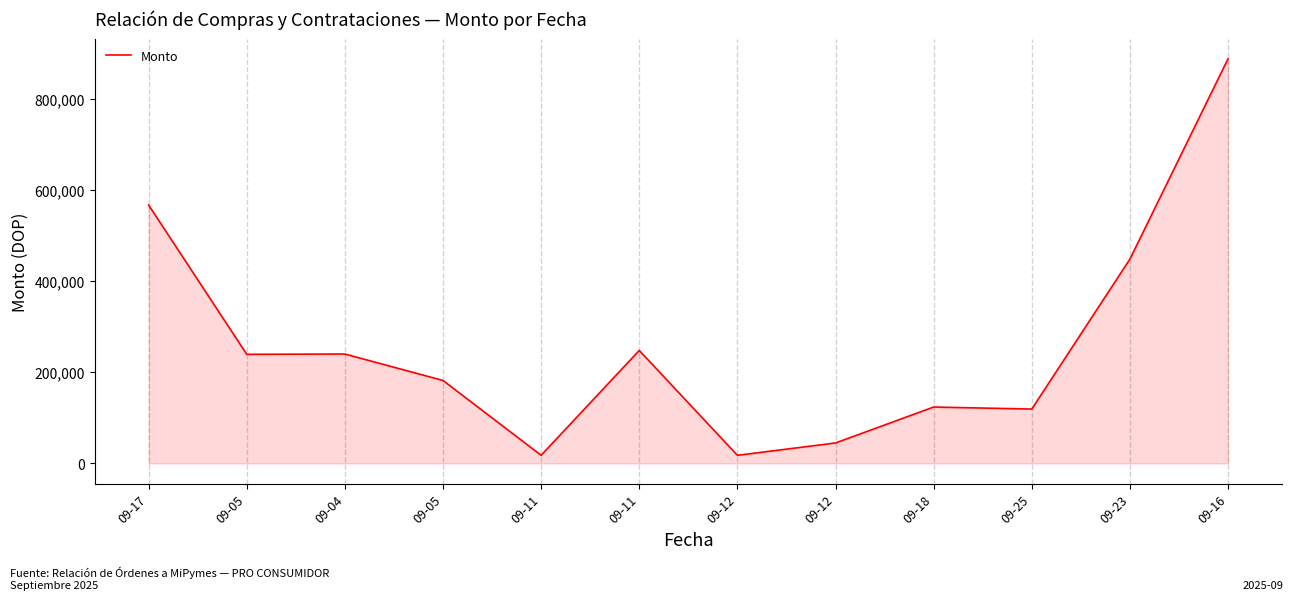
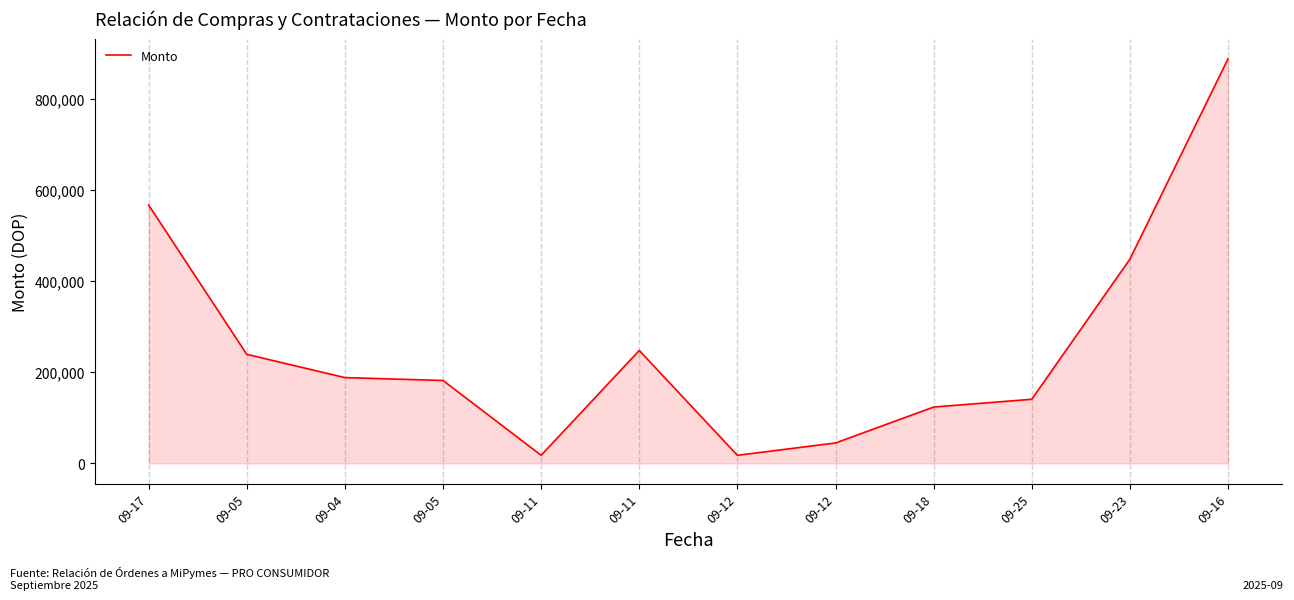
  {
    "09-17": "570,000",
-   "09-04": "240,000",
+   "09-04": "190,000",
    "09-18": "120,000",
-   "09-25": "120,000",
+   "09-25": "140,000",
    "09-23": "450,000",
    "09-16": "890,000"
  }
